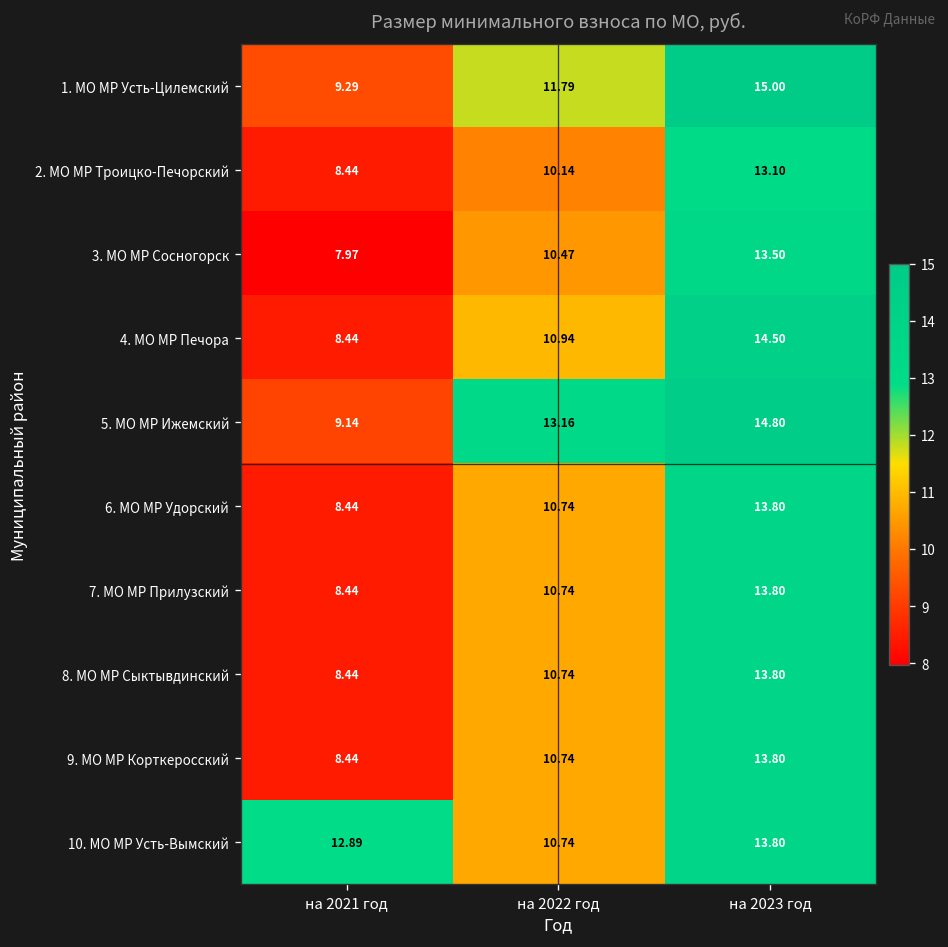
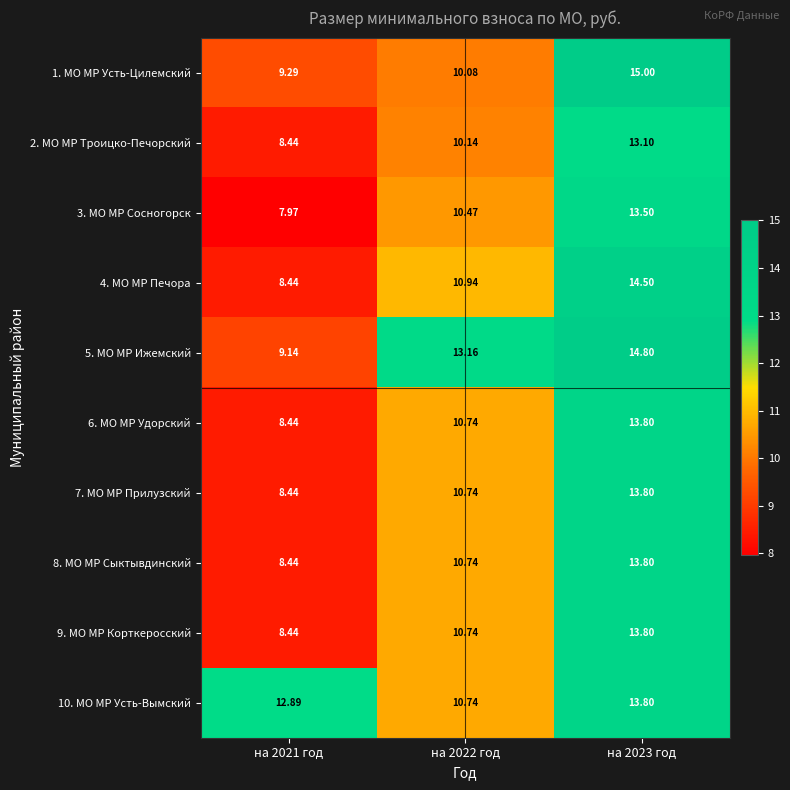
  {
    "1. МО МР Усть-Цилемский": {
      "на 2021 год": 9.29,
-     "на 2022 год": 11.79,
+     "на 2022 год": 10.08,
      "на 2023 год": 15.00
    },
    "2. МО МР Троицко-Печорский": {
      "на 2021 год": 8.44,
      "на 2022 год": 10.14,
      "на 2023 год": 13.10
    },
    "3. МО МР Сосногорск": {
      "на 2021 год": 7.97,
      "на 2022 год": 10.47,
      "на 2023 год": 13.50
    },
    "4. МО МР Печора": {
      "на 2021 год": 8.44,
      "на 2022 год": 10.94,
      "на 2023 год": 14.50
    },
    "5. МО МР Ижемский": {
      "на 2021 год": 9.14,
      "на 2022 год": 13.16,
      "на 2023 год": 14.80
    },
    "6. МО МР Удорский": {
      "на 2021 год": 8.44,
      "на 2022 год": 10.74,
      "на 2023 год": 13.80
    },
    "7. МО МР Прилузский": {
      "на 2021 год": 8.44,
      "на 2022 год": 10.74,
      "на 2023 год": 13.80
    },
    "8. МО МР Сыктывдинский": {
      "на 2021 год": 8.44,
      "на 2022 год": 10.74,
      "на 2023 год": 13.80
    },
    "9. МО МР Корткеросский": {
      "на 2021 год": 8.44,
      "на 2022 год": 10.74,
      "на 2023 год": 13.80
    },
    "10. МО МР Усть-Вымский": {
      "на 2021 год": 12.89,
      "на 2022 год": 10.74,
      "на 2023 год": 13.80
    }
  }
